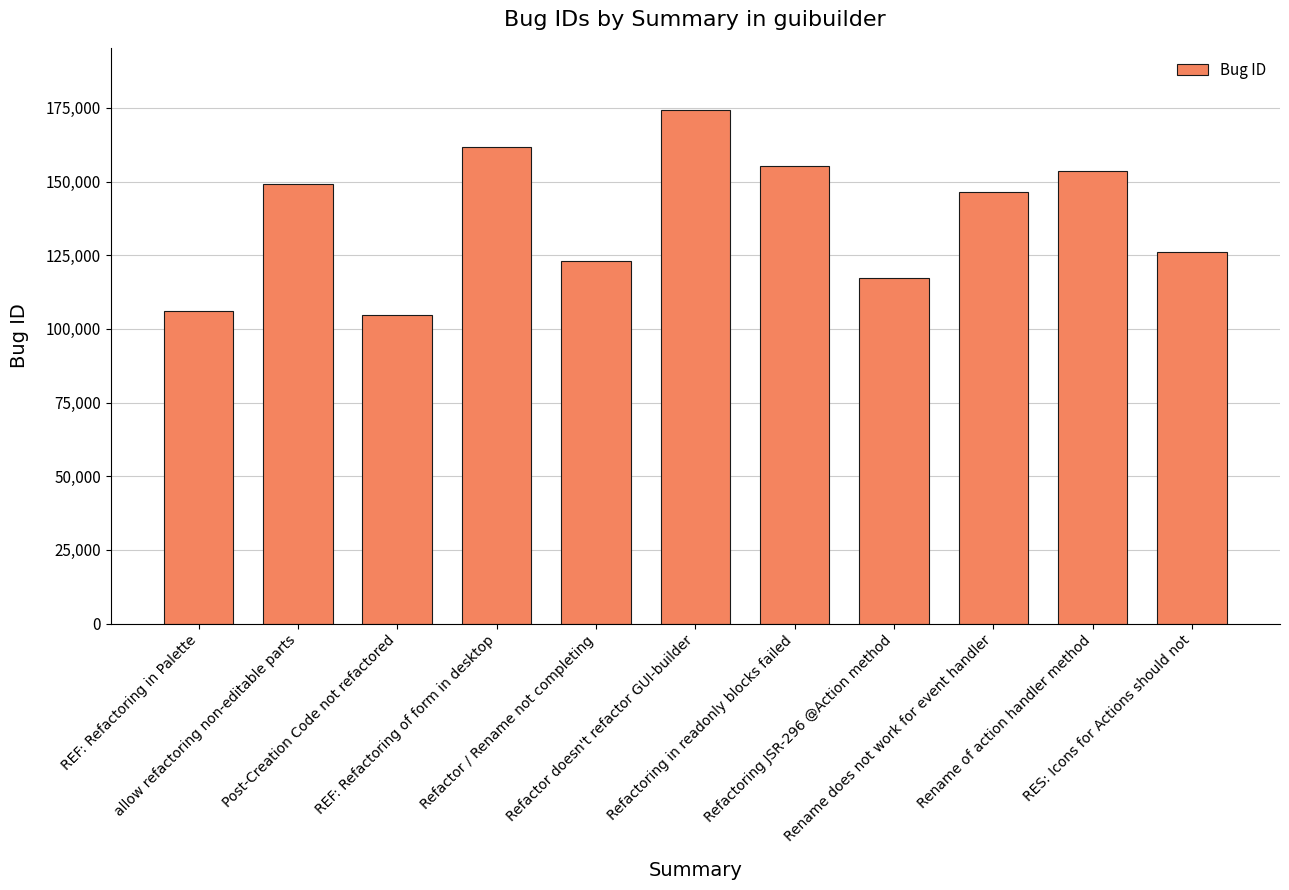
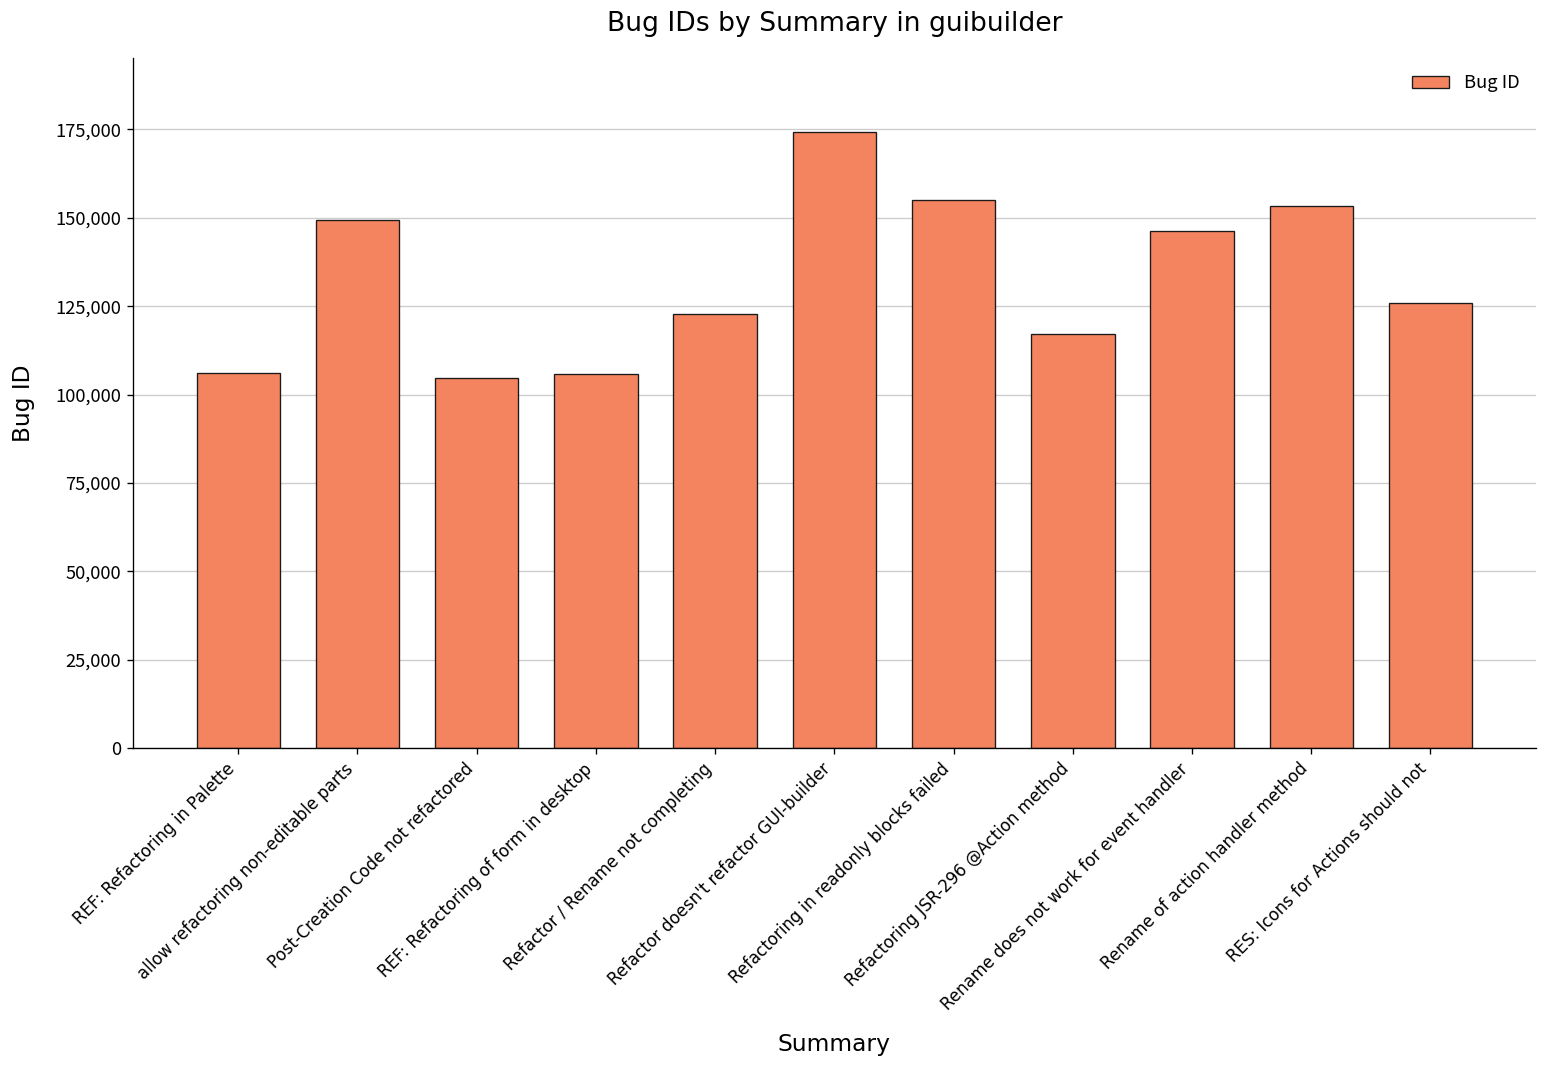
  {
    "REF: Refactoring in Palette": "106,000",
    "allow refactoring non-editable parts": "149,000",
    "Post-Creation Code not refactored": "105,000",
-   "REF: Refactoring of form in desktop": "162,000",
+   "REF: Refactoring of form in desktop": "106,000",
    "Refactor / Rename not completing": "123,000",
    "Refactor doesn't refactor GUI-builder": "174,000",
    "Refactoring in readonly blocks failed": "155,000",
    "Refactoring JSR-296 @Action method": "117,000",
    "Rename does not work for event handler": "146,000",
    "Rename of action handler method": "153,000",
    "RES: Icons for Actions should not": "126,000"
  }
